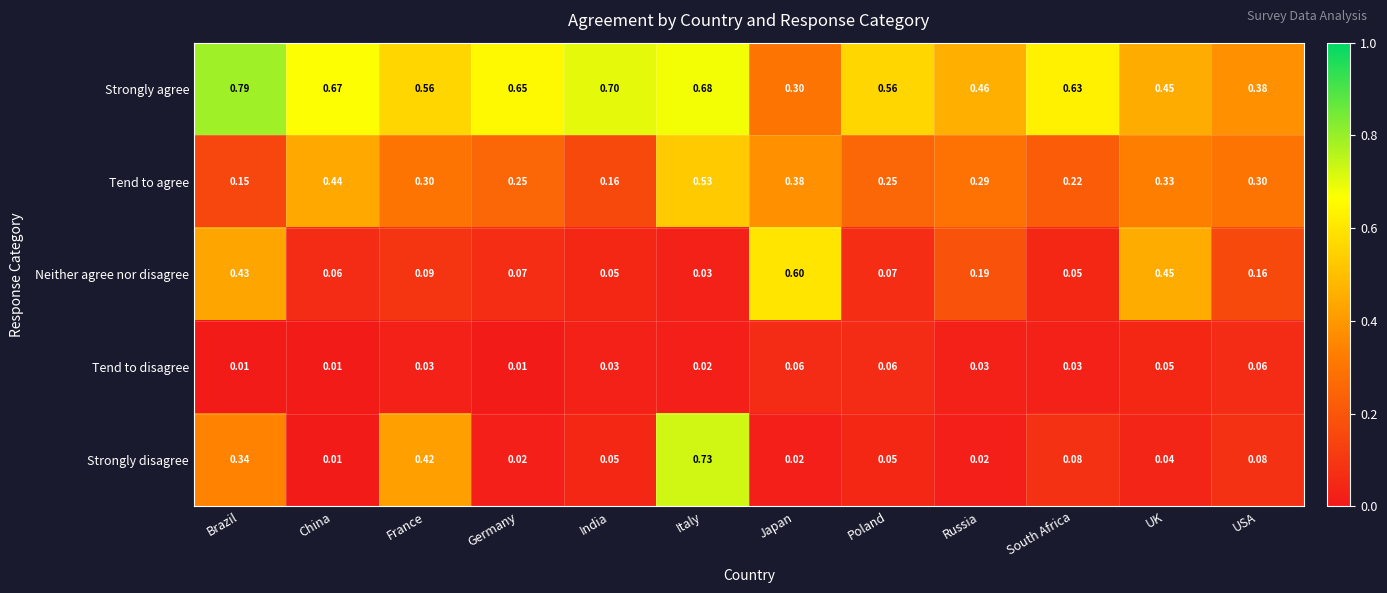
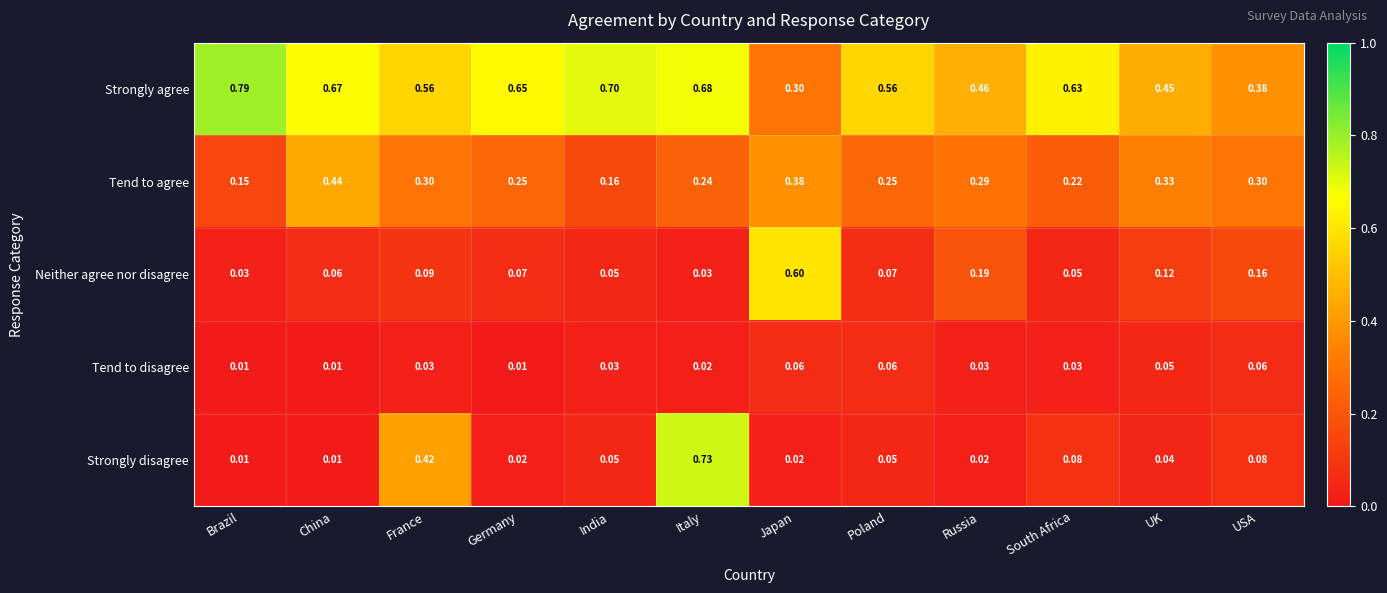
  {
    "Strongly agree": {
      "Brazil": 0.79,
      "China": 0.67,
      "France": 0.56,
      "Germany": 0.65,
      "India": 0.70,
      "Italy": 0.68,
      "Japan": 0.30,
      "Poland": 0.56,
      "Russia": 0.46,
      "South Africa": 0.63,
      "UK": 0.45,
      "USA": 0.38
    },
    "Tend to agree": {
      "Brazil": 0.15,
      "China": 0.44,
      "France": 0.30,
      "Germany": 0.25,
      "India": 0.16,
-     "Italy": 0.53,
+     "Italy": 0.24,
      "Japan": 0.38,
      "Poland": 0.25,
      "Russia": 0.29,
      "South Africa": 0.22,
      "UK": 0.33,
      "USA": 0.30
    },
    "Neither agree nor disagree": {
-     "Brazil": 0.43,
+     "Brazil": 0.03,
      "China": 0.06,
      "France": 0.09,
      "Germany": 0.07,
      "India": 0.05,
      "Italy": 0.03,
      "Japan": 0.60,
      "Poland": 0.07,
      "Russia": 0.19,
      "South Africa": 0.05,
-     "UK": 0.45,
+     "UK": 0.12,
      "USA": 0.16
    },
    "Tend to disagree": {
      "Brazil": 0.01,
      "China": 0.01,
      "France": 0.03,
      "Germany": 0.01,
      "India": 0.03,
      "Italy": 0.02,
      "Japan": 0.06,
      "Poland": 0.06,
      "Russia": 0.03,
      "South Africa": 0.03,
      "UK": 0.05,
      "USA": 0.06
    },
    "Strongly disagree": {
-     "Brazil": 0.34,
+     "Brazil": 0.01,
      "China": 0.01,
      "France": 0.42,
      "Germany": 0.02,
      "India": 0.05,
      "Italy": 0.73,
      "Japan": 0.02,
      "Poland": 0.05,
      "Russia": 0.02,
      "South Africa": 0.08,
      "UK": 0.04,
      "USA": 0.08
    }
  }
